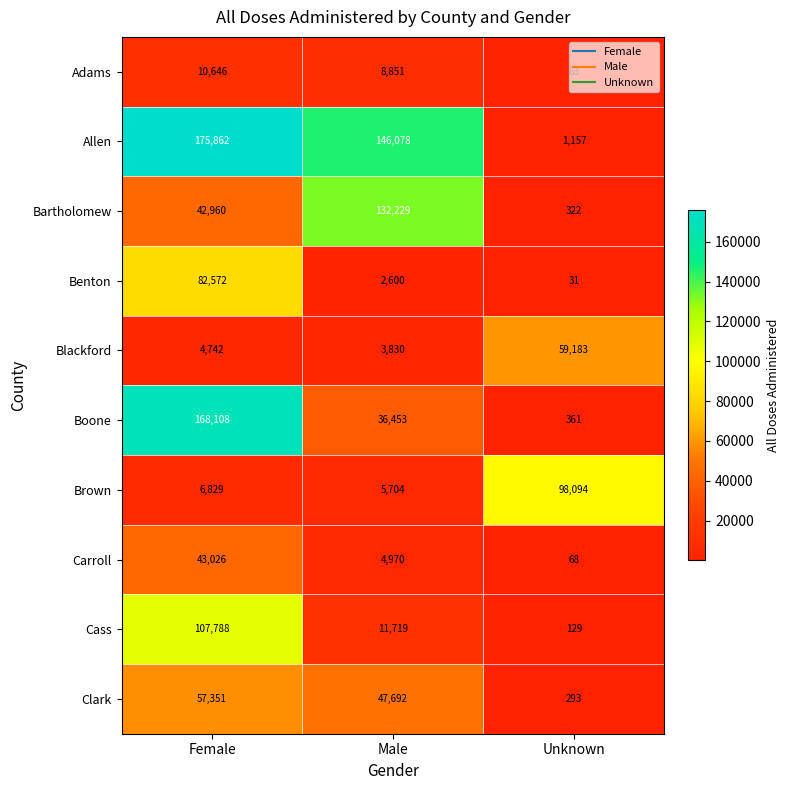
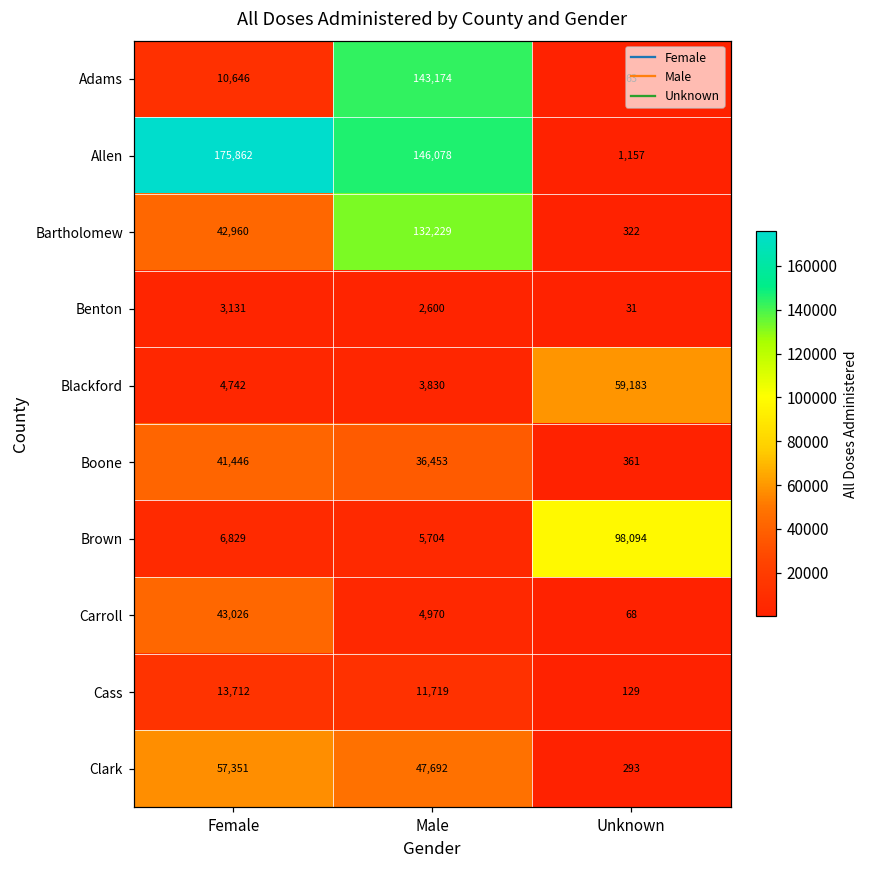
  {
    "Adams": {
      "Female": "10,646",
-     "Male": "8,851"
+     "Male": "143,174"
    },
    "Allen": {
      "Female": "175,862",
      "Male": "146,078",
      "Unknown": "1,157"
    },
    "Bartholomew": {
      "Female": "42,960",
      "Male": "132,229",
      "Unknown": "322"
    },
    "Benton": {
-     "Female": "82,572",
+     "Female": "3,131",
      "Male": "2,600",
      "Unknown": "31"
    },
    "Blackford": {
      "Female": "4,742",
      "Male": "3,830",
      "Unknown": "59,183"
    },
    "Boone": {
-     "Female": "168,108",
+     "Female": "41,446",
      "Male": "36,453",
      "Unknown": "361"
    },
    "Brown": {
      "Female": "6,829",
      "Male": "5,704",
      "Unknown": "98,094"
    },
    "Carroll": {
      "Female": "43,026",
      "Male": "4,970",
      "Unknown": "68"
    },
    "Cass": {
-     "Female": "107,788",
+     "Female": "13,712",
      "Male": "11,719",
      "Unknown": "129"
    },
    "Clark": {
      "Female": "57,351",
      "Male": "47,692",
      "Unknown": "293"
    }
  }
